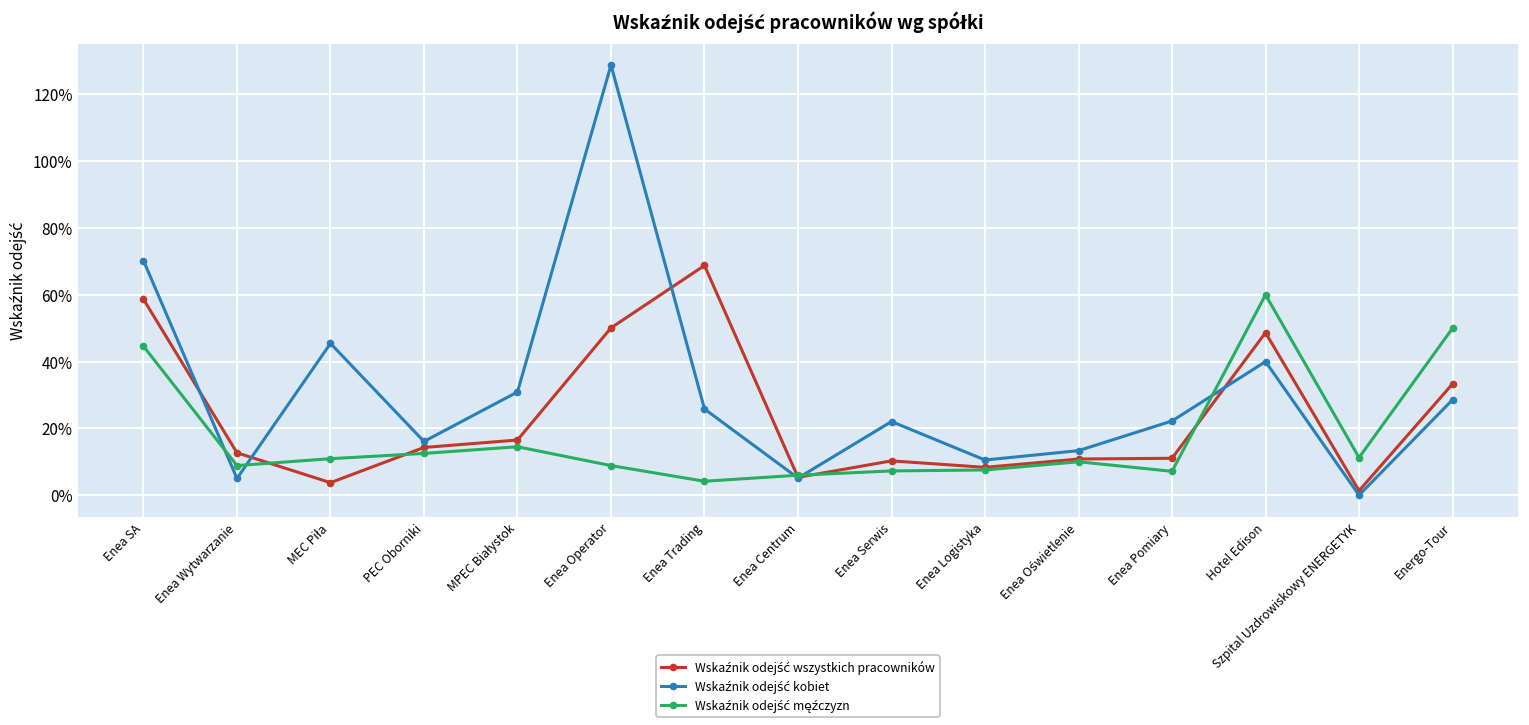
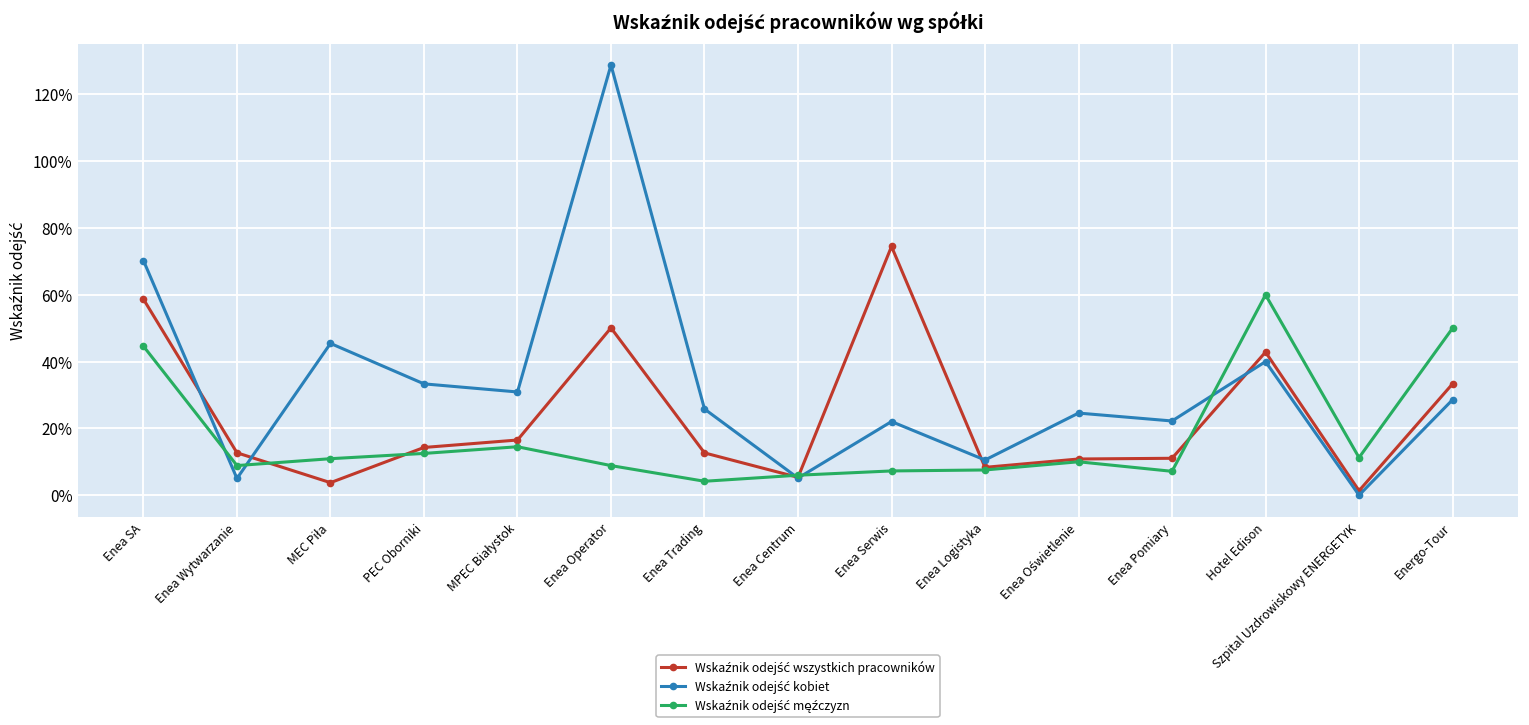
  {
    "Wskaźnik odejść wszystkich pracowników": {
      "Enea SA": "59%",
      "Enea Wytwarzanie": "13%",
      "MEC Piła": "4%",
      "PEC Oborniki": "14%",
      "MPEC Białystok": "17%",
      "Enea Operator": "50%",
-     "Enea Trading": "69%",
-     "Enea Serwis": "10%",
+     "Enea Trading": "13%",
+     "Enea Serwis": "74%",
      "Enea Pomiary": "11%",
-     "Hotel Edison": "49%",
+     "Hotel Edison": "43%",
      "Szpital Uzdrowiskowy ENERGETYK": "1%",
      "Energo-Tour": "33%"
    },
    "Wskaźnik odejść kobiet": {
      "Enea SA": "70%",
      "Enea Wytwarzanie": "5%",
      "MEC Piła": "45%",
-     "PEC Oborniki": "16%",
+     "PEC Oborniki": "33%",
      "MPEC Białystok": "31%",
      "Enea Operator": "129%",
      "Enea Trading": "26%",
      "Enea Serwis": "22%",
      "Enea Logistyka": "11%",
-     "Enea Oświetlenie": "13%",
+     "Enea Oświetlenie": "25%",
      "Enea Pomiary": "22%",
      "Hotel Edison": "40%",
      "Szpital Uzdrowiskowy ENERGETYK": "0%",
      "Energo-Tour": "29%"
    },
    "Wskaźnik odejść męźczyzn": {
      "Enea SA": "45%",
      "Enea Wytwarzanie": "9%",
      "MEC Piła": "11%",
      "PEC Oborniki": "13%",
      "MPEC Białystok": "15%",
      "Enea Operator": "9%",
      "Enea Trading": "4%",
      "Enea Serwis": "7%",
      "Enea Pomiary": "7%",
      "Hotel Edison": "60%",
      "Szpital Uzdrowiskowy ENERGETYK": "11%",
      "Energo-Tour": "50%"
    }
  }
